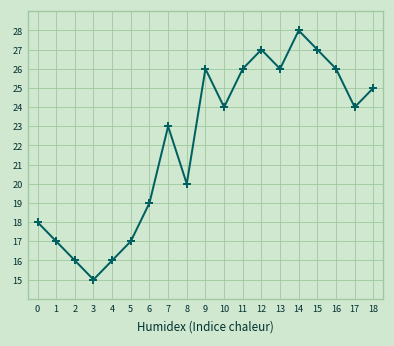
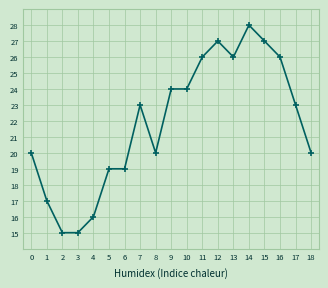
  {
-   "0": 18,
+   "0": 20,
    "1": 17,
-   "2": 16,
+   "2": 15,
    "3": 15,
    "4": 16,
-   "5": 17,
+   "5": 19,
    "6": 19,
    "7": 23,
    "8": 20,
-   "9": 26,
+   "9": 24,
    "10": 24,
    "11": 26,
    "12": 27,
    "13": 26,
    "14": 28,
    "15": 27,
    "16": 26,
-   "17": 24,
-   "18": 25
+   "17": 23,
+   "18": 20
  }
